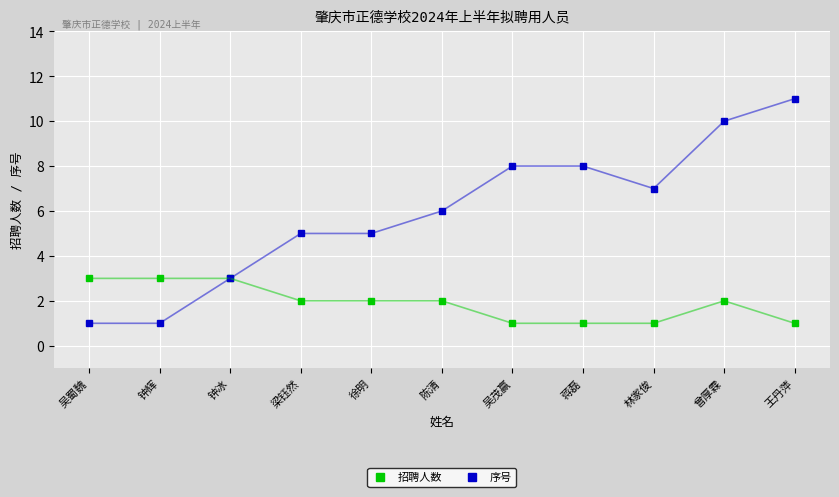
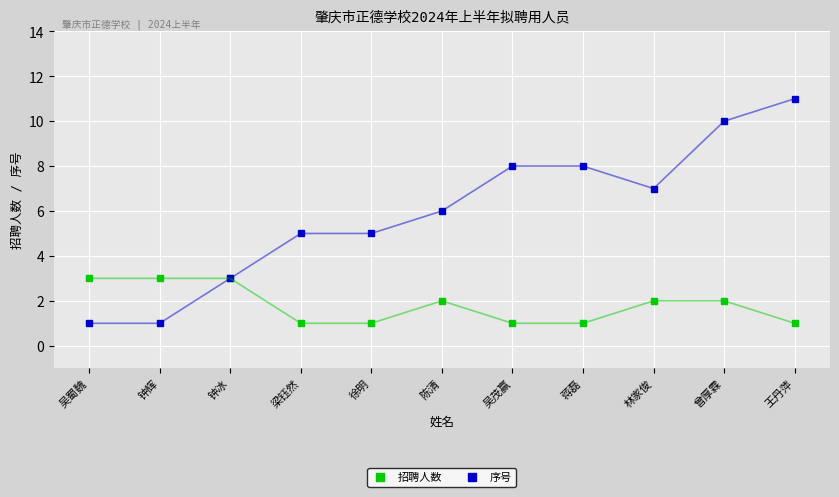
  {
    "招聘人数": {
      "吴蜀魏": 3,
      "钟辉": 3,
-     "梁钰然": 2,
-     "徐明": 2,
+     "梁钰然": 1,
+     "徐明": 1,
      "陈清": 2,
      "吴茂赢": 1,
      "蒋磊": 1,
-     "林家俊": 1,
+     "林家俊": 2,
      "曾厚霖": 2,
      "王丹萍": 1
    },
    "序号": {
      "吴蜀魏": 1,
      "钟辉": 1,
      "梁钰然": 5,
      "徐明": 5,
      "陈清": 6,
      "吴茂赢": 8,
      "蒋磊": 8,
      "林家俊": 7,
      "曾厚霖": 10,
      "王丹萍": 11
    }
  }
